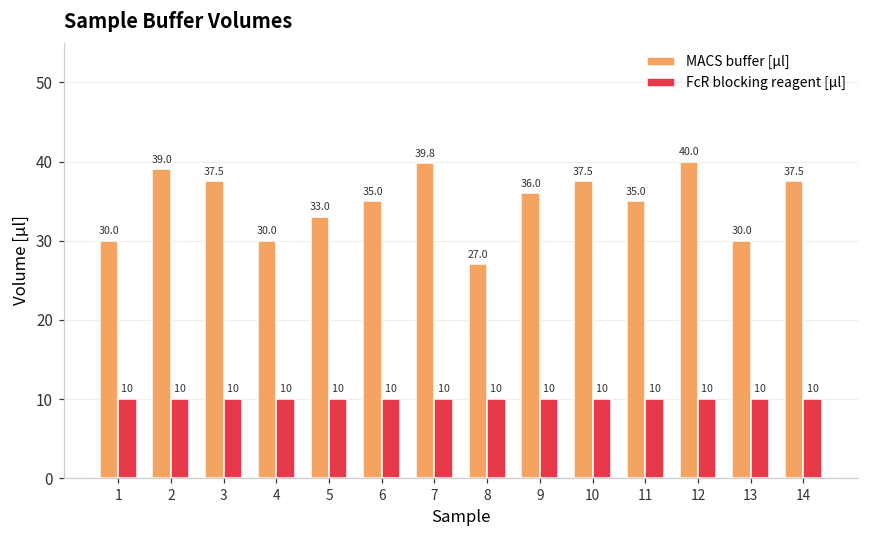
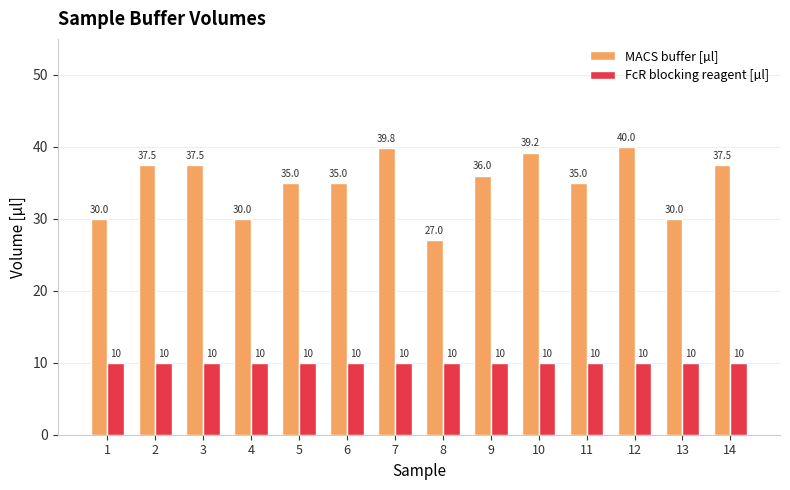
  {
    "MACS buffer [µl]": {
      "1": 30.0,
-     "2": 39.0,
+     "2": 37.5,
      "3": 37.5,
      "4": 30.0,
-     "5": 33.0,
+     "5": 35.0,
      "6": 35.0,
      "7": 39.8,
      "8": 27.0,
      "9": 36.0,
-     "10": 37.5,
+     "10": 39.2,
      "11": 35.0,
      "12": 40.0,
      "13": 30.0,
      "14": 37.5
    },
    "FcR blocking reagent [µl]": {
      "1": 10,
      "2": 10,
      "3": 10,
      "4": 10,
      "5": 10,
      "6": 10,
      "7": 10,
      "8": 10,
      "9": 10,
      "10": 10,
      "11": 10,
      "12": 10,
      "13": 10,
      "14": 10
    }
  }
